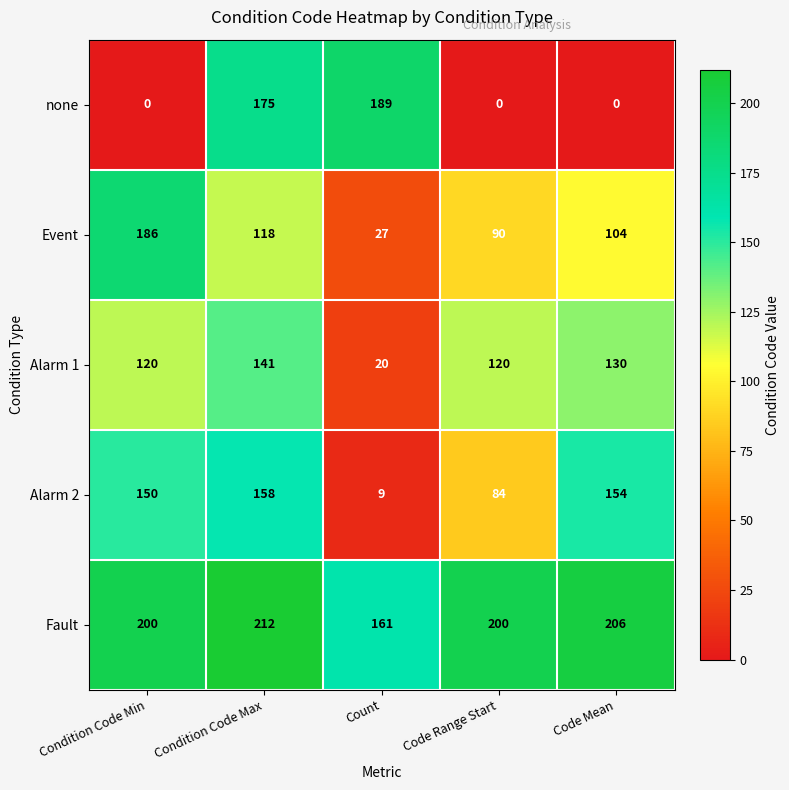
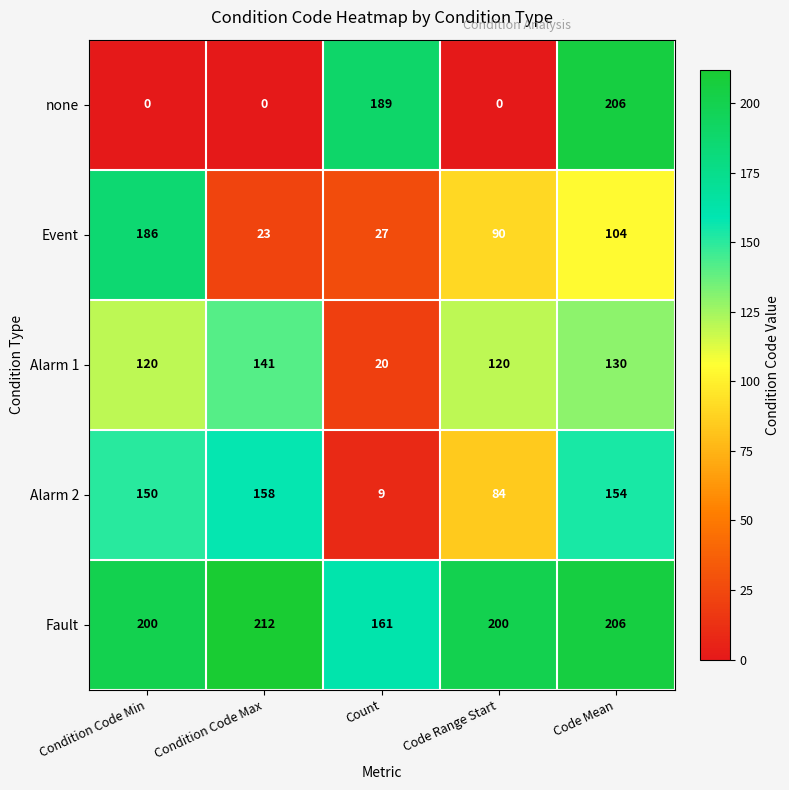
  {
    "none": {
      "Condition Code Min": 0,
-     "Condition Code Max": 175,
+     "Condition Code Max": 0,
      "Count": 189,
      "Code Range Start": 0,
-     "Code Mean": 0
+     "Code Mean": 206
    },
    "Event": {
      "Condition Code Min": 186,
-     "Condition Code Max": 118,
+     "Condition Code Max": 23,
      "Count": 27,
      "Code Range Start": 90,
      "Code Mean": 104
    },
    "Alarm 1": {
      "Condition Code Min": 120,
      "Condition Code Max": 141,
      "Count": 20,
      "Code Range Start": 120,
      "Code Mean": 130
    },
    "Alarm 2": {
      "Condition Code Min": 150,
      "Condition Code Max": 158,
      "Count": 9,
      "Code Range Start": 84,
      "Code Mean": 154
    },
    "Fault": {
      "Condition Code Min": 200,
      "Condition Code Max": 212,
      "Count": 161,
      "Code Range Start": 200,
      "Code Mean": 206
    }
  }
